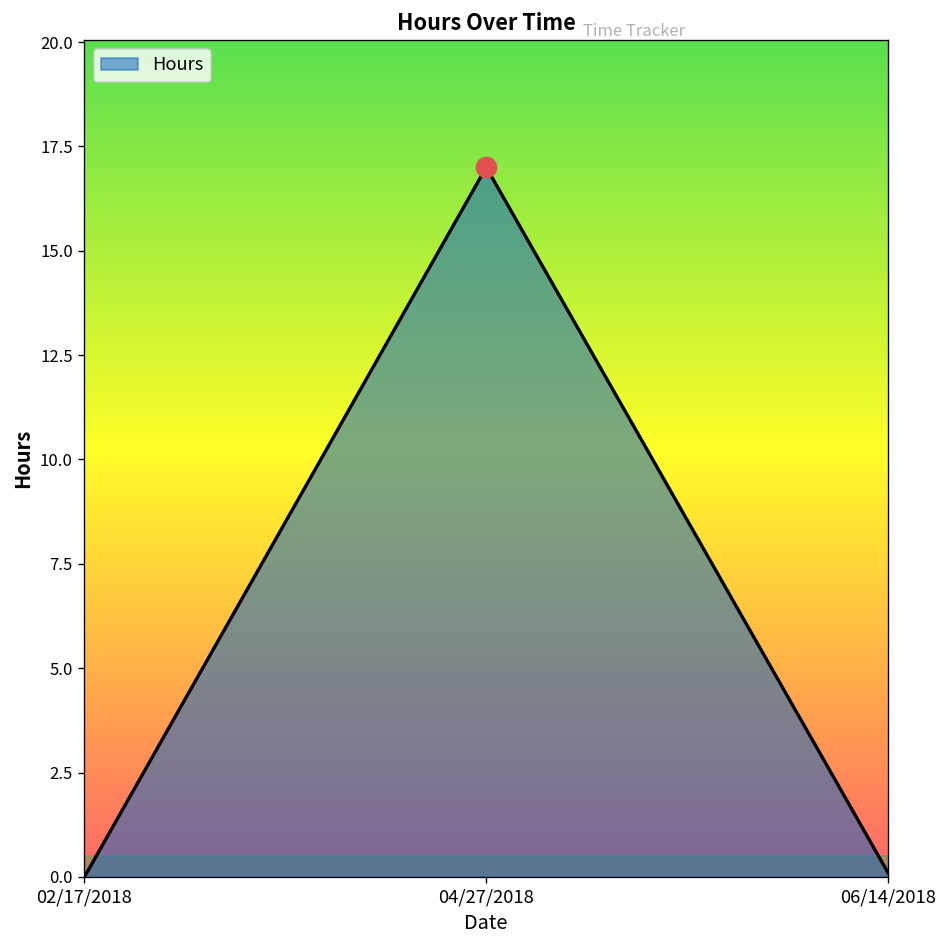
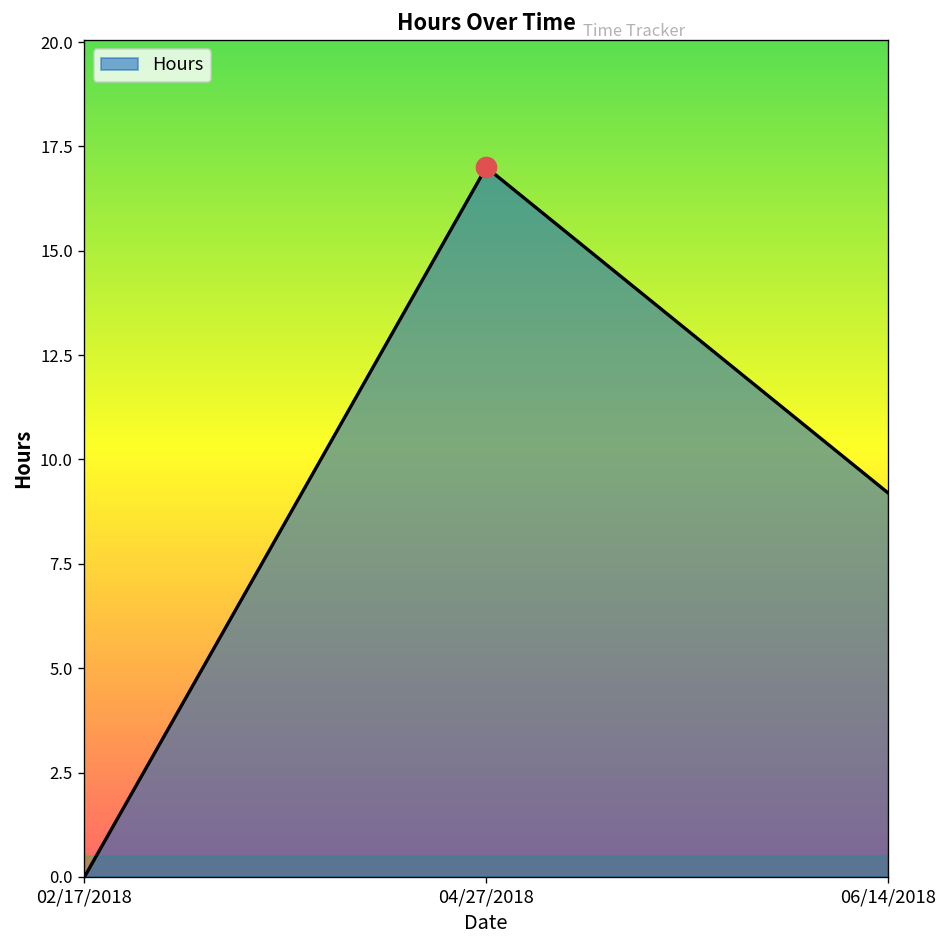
  {
    "Hours": {
      "02/17/2018": 0.0,
-     "06/14/2018": 0.1
+     "06/14/2018": 9.2
    }
  }
